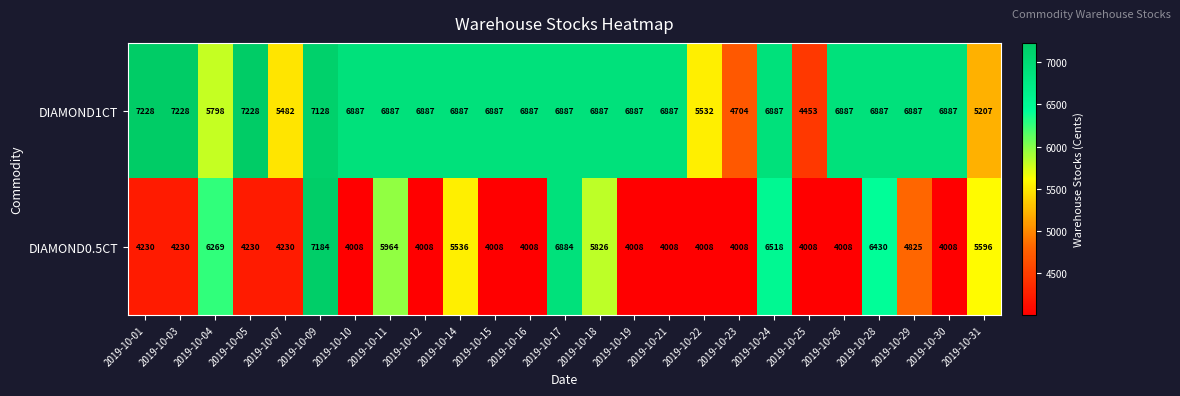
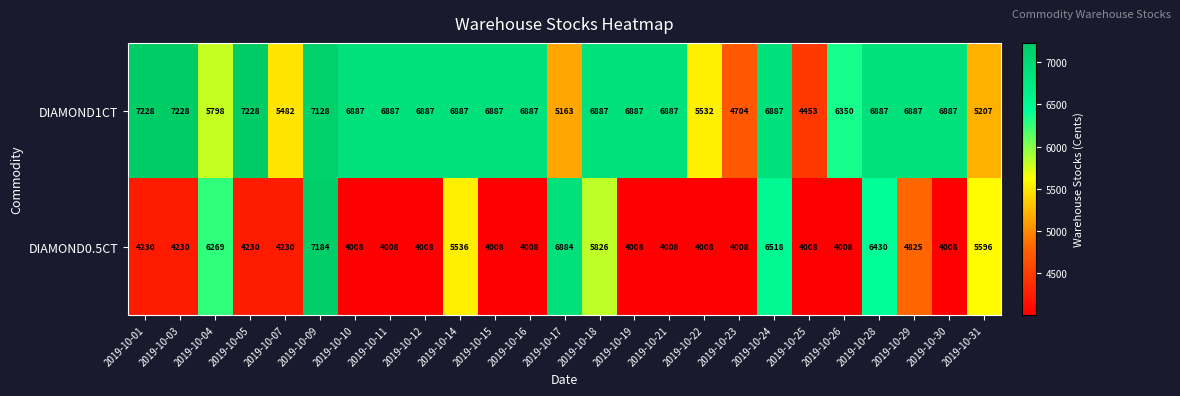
  {
    "DIAMOND1CT": {
      "2019-10-01": 7228,
      "2019-10-03": 7228,
      "2019-10-04": 5798,
      "2019-10-05": 7228,
      "2019-10-07": 5482,
      "2019-10-09": 7128,
      "2019-10-10": 6887,
      "2019-10-11": 6887,
      "2019-10-12": 6887,
      "2019-10-14": 6887,
      "2019-10-15": 6887,
      "2019-10-16": 6887,
-     "2019-10-17": 6887,
+     "2019-10-17": 5163,
      "2019-10-18": 6887,
      "2019-10-19": 6887,
      "2019-10-21": 6887,
      "2019-10-22": 5532,
      "2019-10-23": 4704,
      "2019-10-24": 6887,
      "2019-10-25": 4453,
-     "2019-10-26": 6887,
+     "2019-10-26": 6350,
      "2019-10-28": 6887,
      "2019-10-29": 6887,
      "2019-10-30": 6887,
      "2019-10-31": 5207
    },
    "DIAMOND0.5CT": {
      "2019-10-01": 4230,
      "2019-10-03": 4230,
      "2019-10-04": 6269,
      "2019-10-05": 4230,
      "2019-10-07": 4230,
      "2019-10-09": 7184,
      "2019-10-10": 4008,
-     "2019-10-11": 5964,
+     "2019-10-11": 4008,
      "2019-10-12": 4008,
      "2019-10-14": 5536,
      "2019-10-15": 4008,
      "2019-10-16": 4008,
      "2019-10-17": 6884,
      "2019-10-18": 5826,
      "2019-10-19": 4008,
      "2019-10-21": 4008,
      "2019-10-22": 4008,
      "2019-10-23": 4008,
      "2019-10-24": 6518,
      "2019-10-25": 4008,
      "2019-10-26": 4008,
      "2019-10-28": 6430,
      "2019-10-29": 4825,
      "2019-10-30": 4008,
      "2019-10-31": 5596
    }
  }
